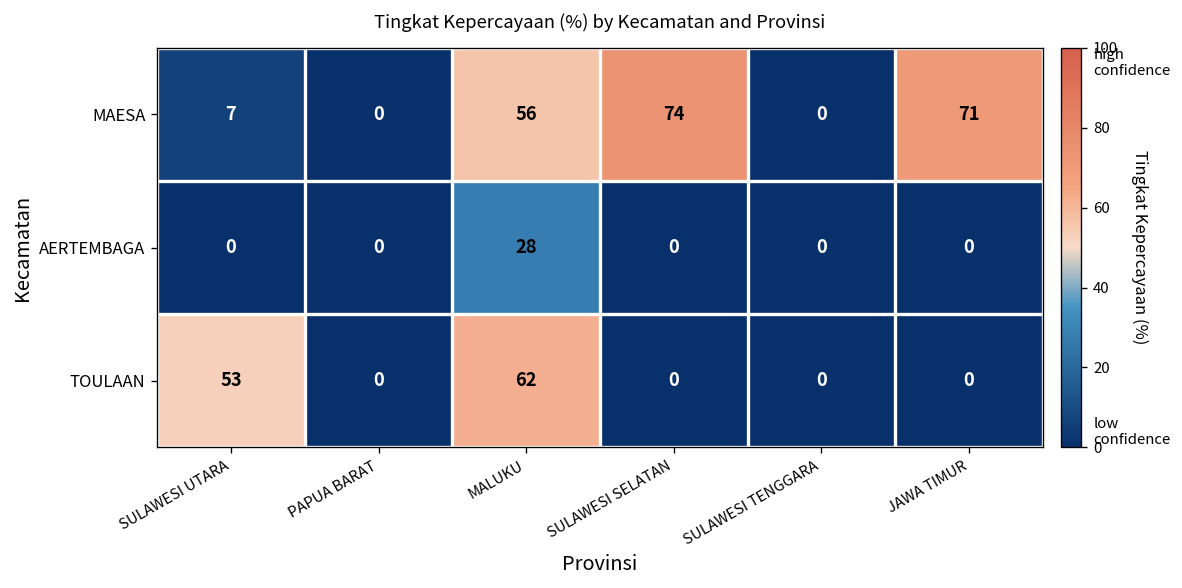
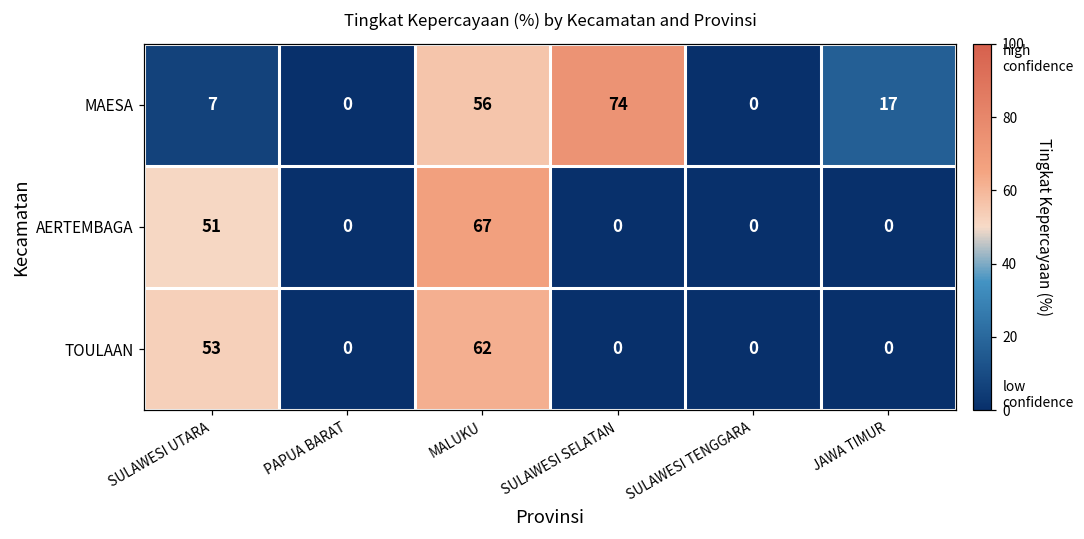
  {
    "MAESA": {
      "SULAWESI UTARA": 7,
      "PAPUA BARAT": 0,
      "MALUKU": 56,
      "SULAWESI SELATAN": 74,
      "SULAWESI TENGGARA": 0,
-     "JAWA TIMUR": 71
+     "JAWA TIMUR": 17
    },
    "AERTEMBAGA": {
-     "SULAWESI UTARA": 0,
+     "SULAWESI UTARA": 51,
      "PAPUA BARAT": 0,
-     "MALUKU": 28,
+     "MALUKU": 67,
      "SULAWESI SELATAN": 0,
      "SULAWESI TENGGARA": 0,
      "JAWA TIMUR": 0
    },
    "TOULAAN": {
      "SULAWESI UTARA": 53,
      "PAPUA BARAT": 0,
      "MALUKU": 62,
      "SULAWESI SELATAN": 0,
      "SULAWESI TENGGARA": 0,
      "JAWA TIMUR": 0
    }
  }
